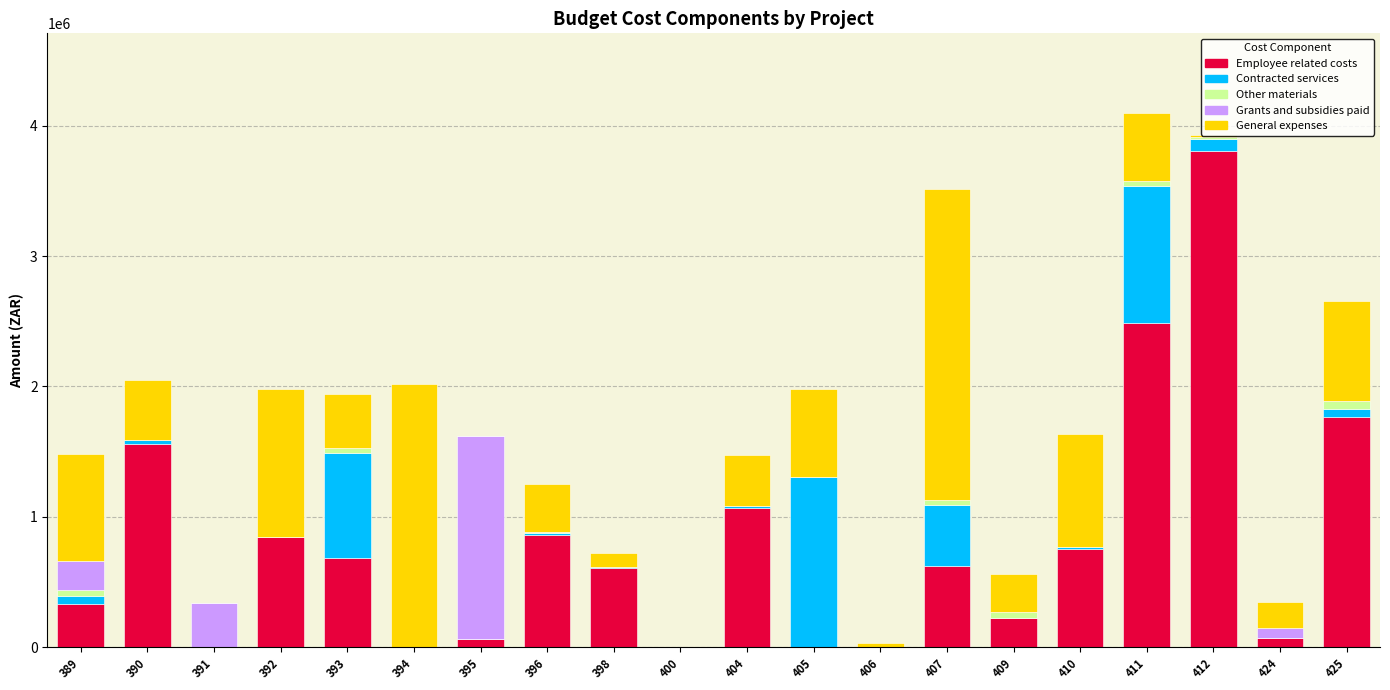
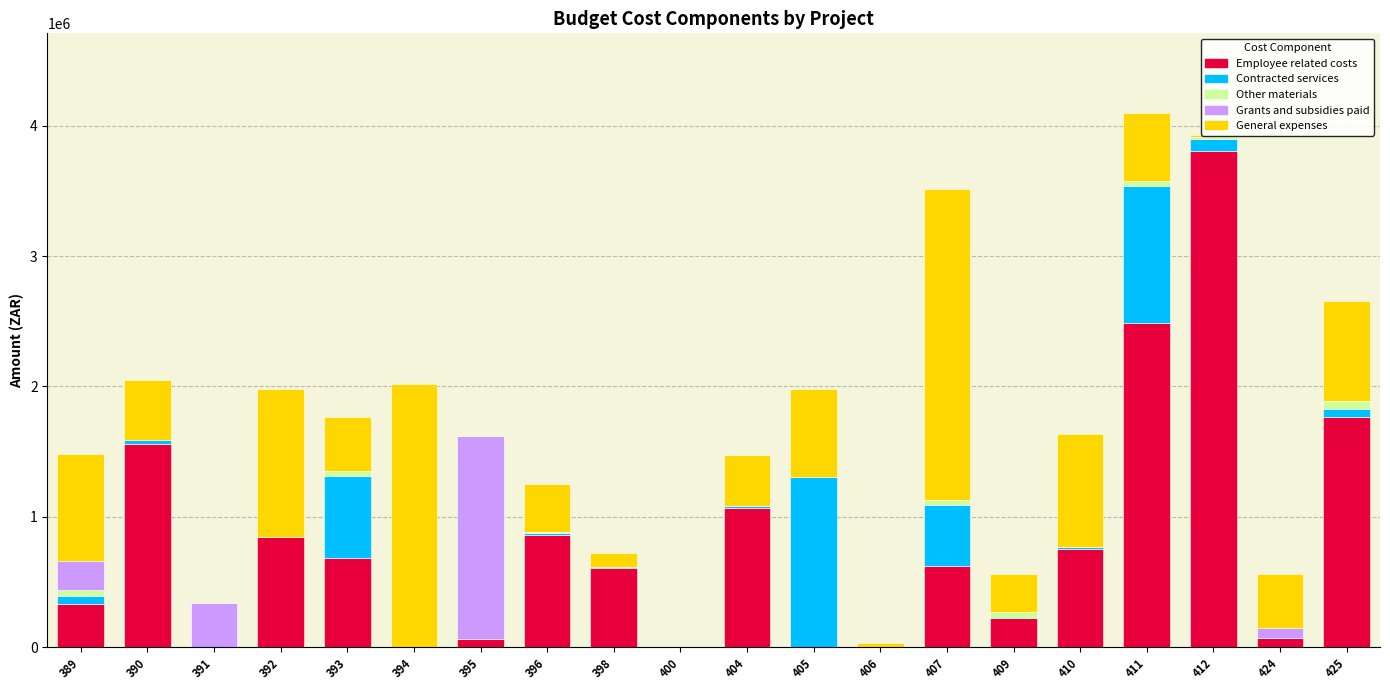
  {
    "Employee related costs": {
      "389": 330000,
      "390": 1560000,
      "391": 0,
      "392": 840000,
      "393": 690000,
      "394": 0,
      "395": 60000,
      "396": 860000,
      "398": 610000,
      "400": 0,
      "404": 1070000,
      "405": 0,
      "406": 0,
      "407": 620000,
      "409": 220000,
      "410": 750000,
      "411": 2490000,
      "412": 3810000,
      "424": 70000,
      "425": 1760000
    },
    "Contracted services": {
      "389": 60000,
      "390": 30000,
      "391": 0,
      "392": 0,
-     "393": 800000,
+     "393": 620000,
      "394": 0,
      "395": 0,
      "400": 0,
      "405": 1310000,
      "406": 0,
      "407": 470000,
      "409": 0,
      "411": 1050000,
      "412": 100000,
      "424": 0,
      "425": 60000
    },
    "Other materials": {
      "389": 40000,
      "390": 0,
      "391": 0,
      "392": 0,
      "393": 40000,
      "394": 0,
      "395": 0,
      "398": 0,
      "400": 0,
      "404": 0,
      "405": 0,
      "406": 0,
      "407": 30000,
      "409": 40000,
      "410": 0,
      "411": 40000,
      "424": 0,
      "425": 60000
    },
    "Grants and subsidies paid": {
      "389": 230000,
      "390": 0,
      "391": 340000,
      "392": 0,
      "393": 0,
      "394": 0,
      "395": 1560000,
      "396": 0,
      "398": 0,
      "400": 0,
      "404": 0,
      "405": 0,
      "406": 0,
      "407": 0,
      "409": 0,
      "410": 0,
      "411": 0,
      "412": 0,
      "424": 80000,
      "425": 0
    },
    "General expenses": {
      "389": 820000,
      "390": 460000,
      "391": 0,
      "392": 1140000,
      "393": 420000,
      "394": 2020000,
      "395": 0,
      "396": 370000,
      "398": 100000,
      "400": 0,
      "404": 390000,
      "405": 680000,
      "406": 30000,
      "407": 2390000,
      "409": 290000,
      "410": 870000,
      "411": 520000,
-     "424": 200000,
+     "424": 420000,
      "425": 770000
    }
  }
